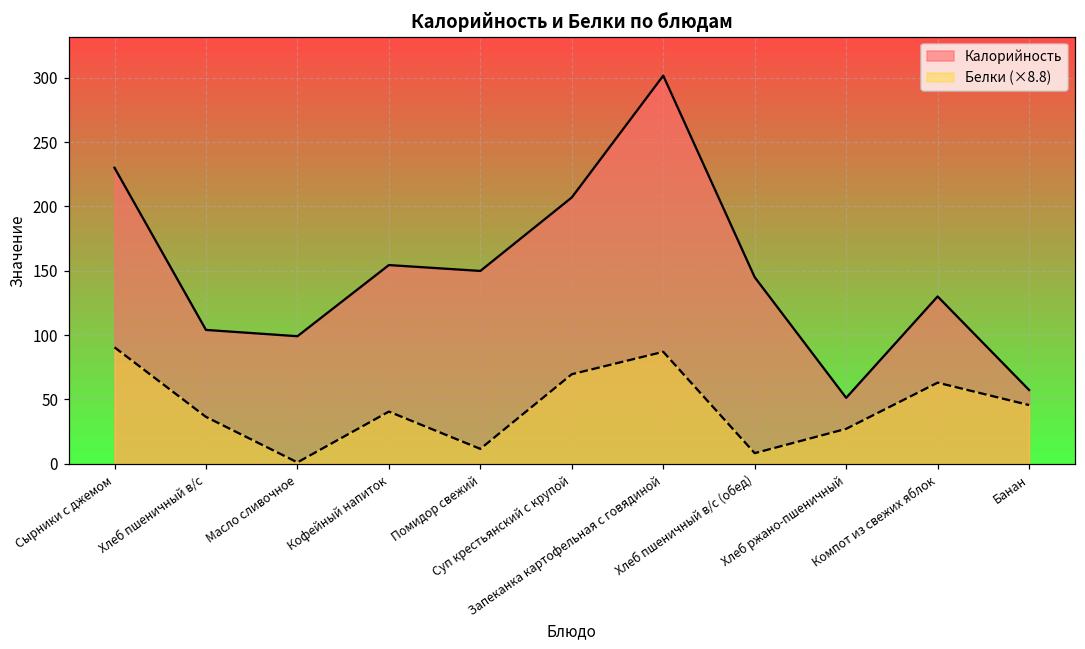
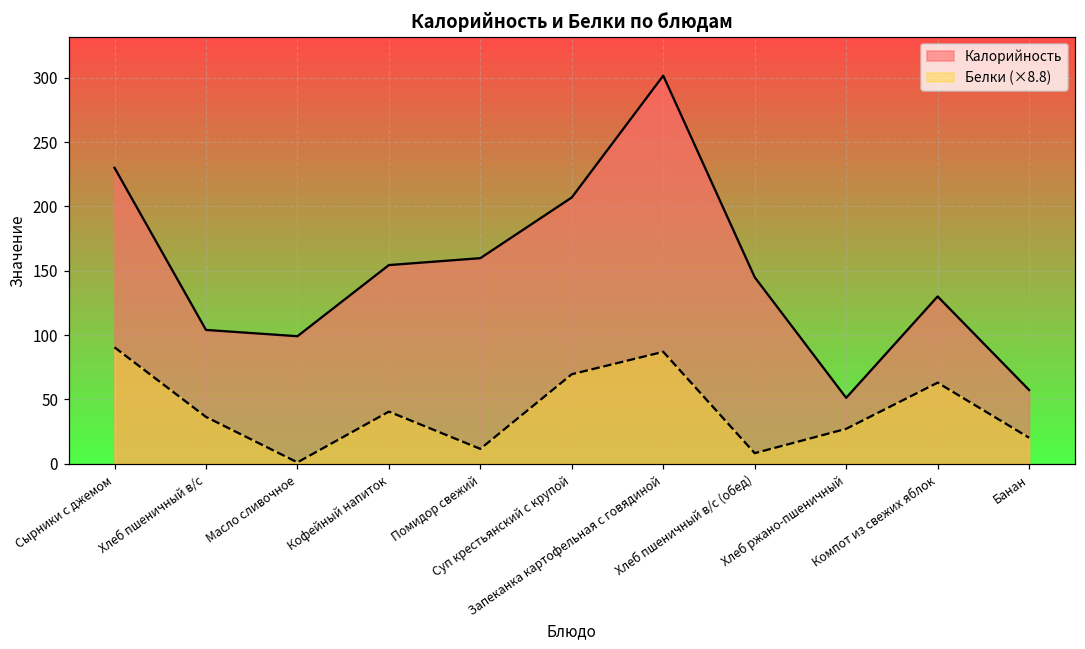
  {
    "Калорийность": {
      "Сырники с джемом": 230,
      "Хлеб пшеничный в/с": 104,
      "Масло сливочное": 99,
      "Кофейный напиток": 154,
-     "Помидор свежий": 150,
+     "Помидор свежий": 160,
      "Суп крестьянский с крупой": 207,
      "Запеканка картофельная с говядиной": 302,
      "Хлеб пшеничный в/с (обед)": 145,
      "Хлеб ржано-пшеничный": 51,
      "Компот из свежих яблок": 130,
      "Банан": 57
    },
    "Белки (×8.8)": {
      "Сырники с джемом": 90,
      "Хлеб пшеничный в/с": 36,
      "Масло сливочное": 1,
      "Кофейный напиток": 41,
      "Помидор свежий": 12,
      "Суп крестьянский с крупой": 70,
      "Запеканка картофельная с говядиной": 87,
      "Хлеб пшеничный в/с (обед)": 8,
      "Хлеб ржано-пшеничный": 27,
      "Компот из свежих яблок": 63,
-     "Банан": 46
+     "Банан": 20
    }
  }
